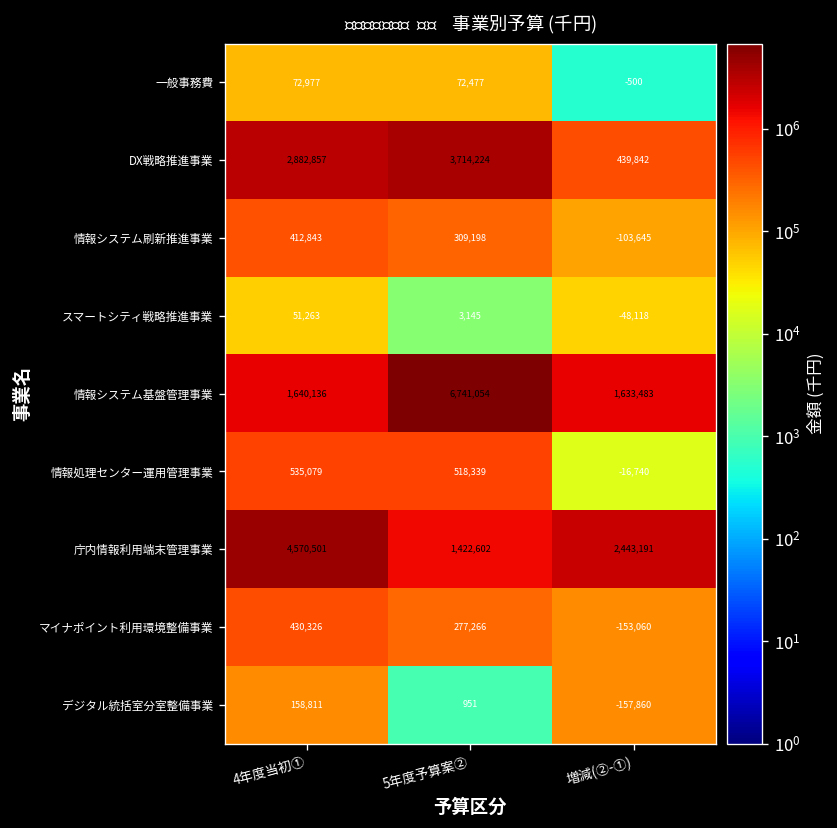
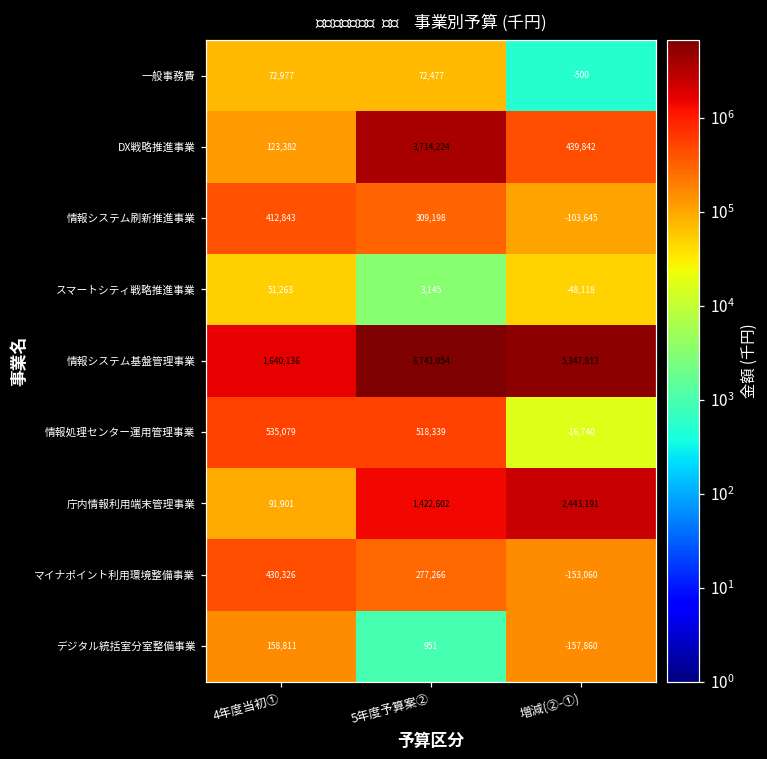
  {
    "一般事務費": {
      "4年度当初①": "72,977",
      "5年度予算案②": "72,477",
      "増減(②-①)": "-500"
    },
    "DX戦略推進事業": {
-     "4年度当初①": "2,882,857",
+     "4年度当初①": "123,382",
      "5年度予算案②": "3,714,224",
      "増減(②-①)": "439,842"
    },
    "情報システム刷新推進事業": {
      "4年度当初①": "412,843",
      "5年度予算案②": "309,198",
      "増減(②-①)": "-103,645"
    },
    "スマートシティ戦略推進事業": {
      "4年度当初①": "51,263",
      "5年度予算案②": "3,145",
      "増減(②-①)": "-48,118"
    },
    "情報システム基盤管理事業": {
      "4年度当初①": "1,640,136",
      "5年度予算案②": "6,741,054",
-     "増減(②-①)": "1,633,483"
+     "増減(②-①)": "5,347,813"
    },
    "情報処理センター運用管理事業": {
      "4年度当初①": "535,079",
      "5年度予算案②": "518,339",
      "増減(②-①)": "-16,740"
    },
    "庁内情報利用端末管理事業": {
-     "4年度当初①": "4,570,501",
+     "4年度当初①": "91,901",
      "5年度予算案②": "1,422,602",
      "増減(②-①)": "2,443,191"
    },
    "マイナポイント利用環境整備事業": {
      "4年度当初①": "430,326",
      "5年度予算案②": "277,266",
      "増減(②-①)": "-153,060"
    },
    "デジタル統括室分室整備事業": {
      "4年度当初①": "158,811",
      "5年度予算案②": "951",
      "増減(②-①)": "-157,860"
    }
  }
